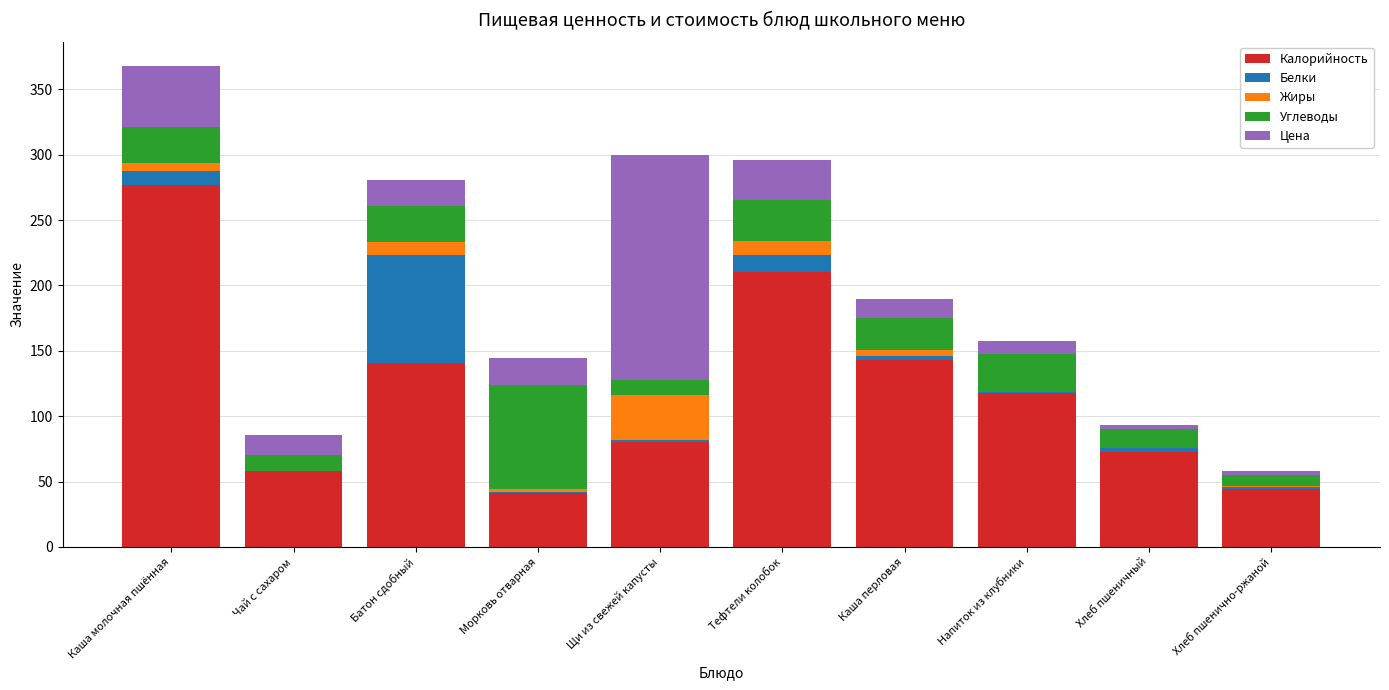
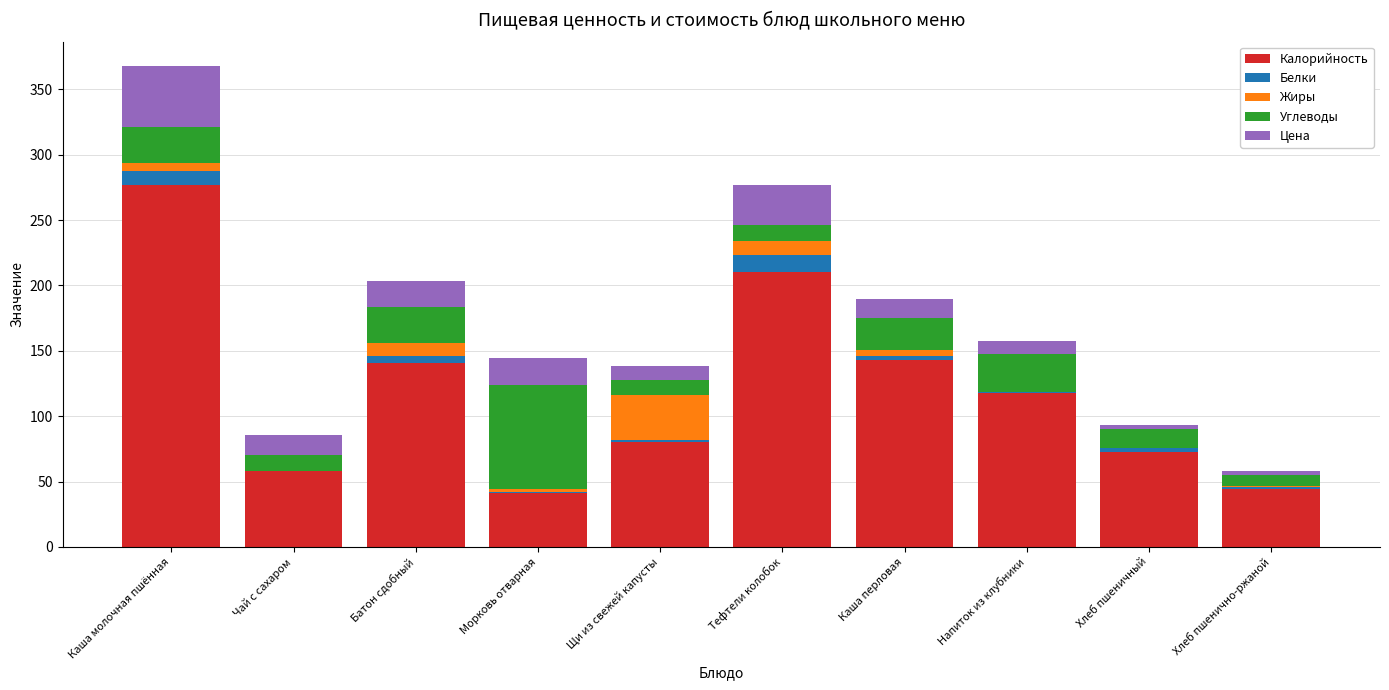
  {
    "Калорийность": {
      "Каша молочная пшённая": 277,
      "Чай с сахаром": 58,
      "Батон сдобный": 141,
      "Морковь отварная": 41,
      "Щи из свежей капусты": 80,
      "Тефтели колобок": 210,
      "Каша перловая": 143,
      "Напиток из клубники": 118,
      "Хлеб пшеничный": 73,
      "Хлеб пшенично-ржаной": 44
    },
    "Белки": {
      "Каша молочная пшённая": 10,
-     "Батон сдобный": 82,
+     "Батон сдобный": 5,
      "Щи из свежей капусты": 2,
      "Тефтели колобок": 13,
      "Каша перловая": 3,
      "Хлеб пшеничный": 2
    },
    "Жиры": {
      "Каша молочная пшённая": 6,
      "Батон сдобный": 10,
      "Морковь отварная": 2,
      "Щи из свежей капусты": 34,
      "Тефтели колобок": 11,
      "Каша перловая": 4,
      "Напиток из клубники": 0
    },
    "Углеводы": {
      "Каша молочная пшённая": 28,
      "Чай с сахаром": 12,
      "Батон сдобный": 27,
      "Морковь отварная": 80,
      "Щи из свежей капусты": 12,
-     "Тефтели колобок": 31,
+     "Тефтели колобок": 12,
      "Каша перловая": 24,
      "Напиток из клубники": 29,
      "Хлеб пшеничный": 15,
      "Хлеб пшенично-ржаной": 8
    },
    "Цена": {
      "Каша молочная пшённая": 47,
      "Чай с сахаром": 15,
      "Батон сдобный": 20,
      "Морковь отварная": 21,
-     "Щи из свежей капусты": 172,
+     "Щи из свежей капусты": 10,
      "Тефтели колобок": 31,
      "Каша перловая": 15,
      "Напиток из клубники": 10,
      "Хлеб пшеничный": 3,
      "Хлеб пшенично-ржаной": 3
    }
  }
